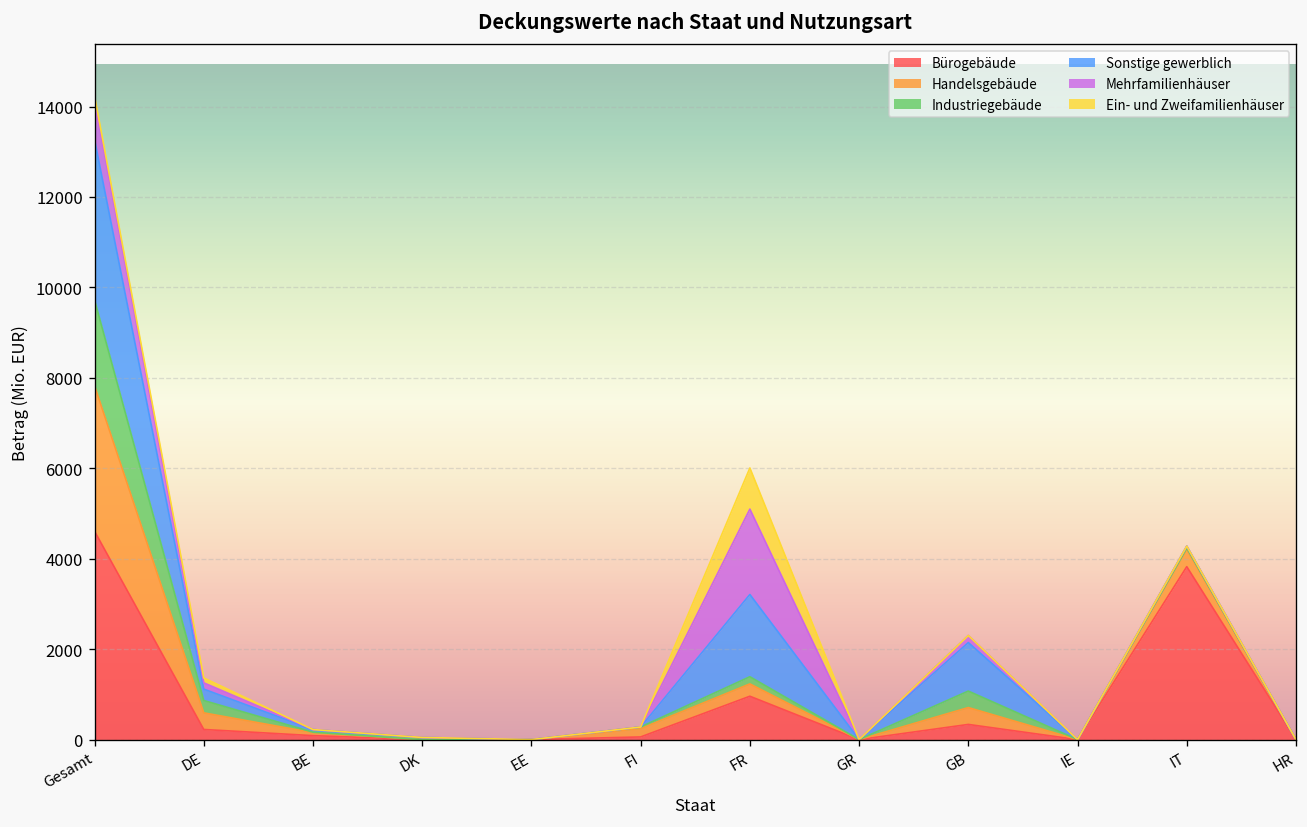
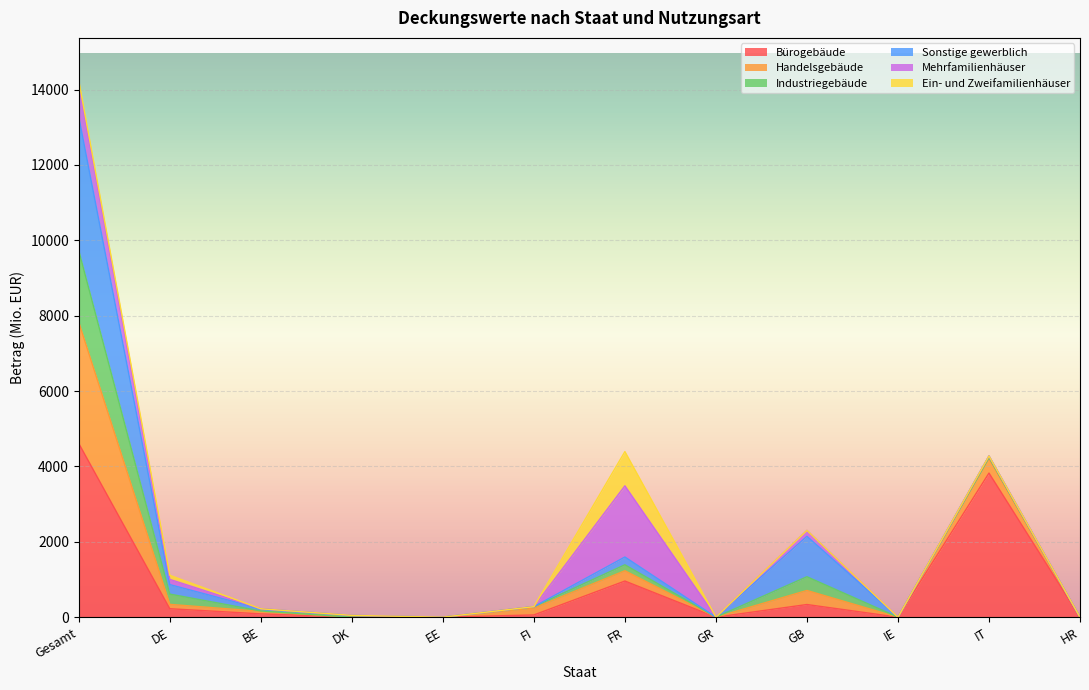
  {
    "Bürogebäude": {
      "Gesamt": 4600,
      "DE": 200,
      "FI": 100,
      "FR": 1000,
      "GB": 300,
      "IT": 3800
    },
    "Handelsgebäude": {
      "Gesamt": 3200,
-     "DE": 400,
+     "DE": 100,
      "FR": 300,
      "GB": 400
    },
    "Industriegebäude": {
      "Gesamt": 1900,
      "DE": 300,
      "FR": 200,
      "GB": 400
    },
    "Sonstige gewerblich": {
      "Gesamt": 3500,
      "DE": 300,
-     "FR": 1800,
+     "FR": 200,
      "GB": 1100
    },
    "Mehrfamilienhäuser": {
      "Gesamt": 900,
      "DE": 100,
      "FR": 1900
    },
    "Ein- und Zweifamilienhäuser": {
      "Gesamt": 100,
      "DE": 100,
      "FR": 900
    }
  }
